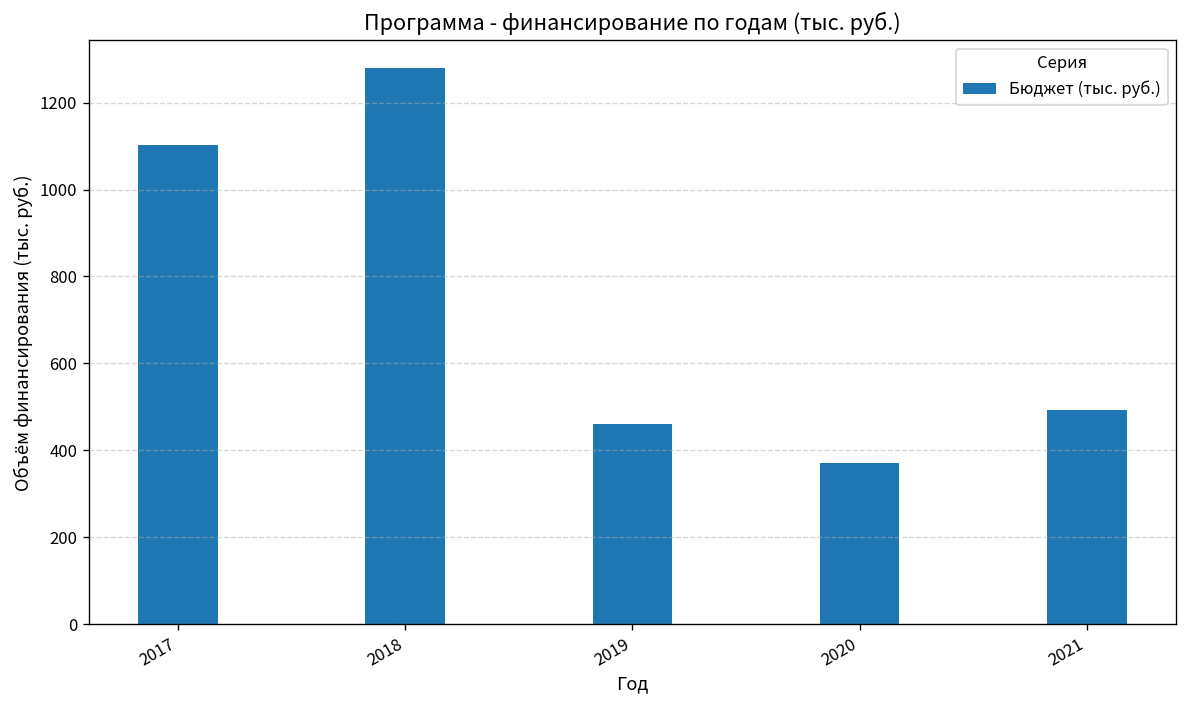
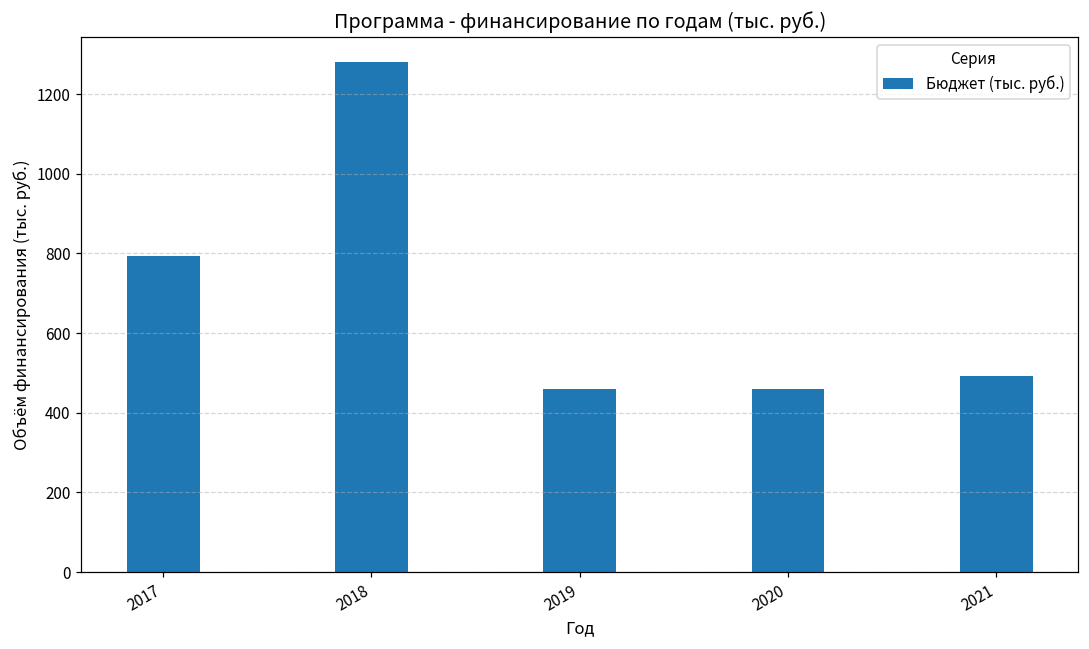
  {
-   "2017": 1100,
+   "2017": 790,
    "2018": 1280,
    "2019": 460,
-   "2020": 370,
+   "2020": 460,
    "2021": 490
  }
